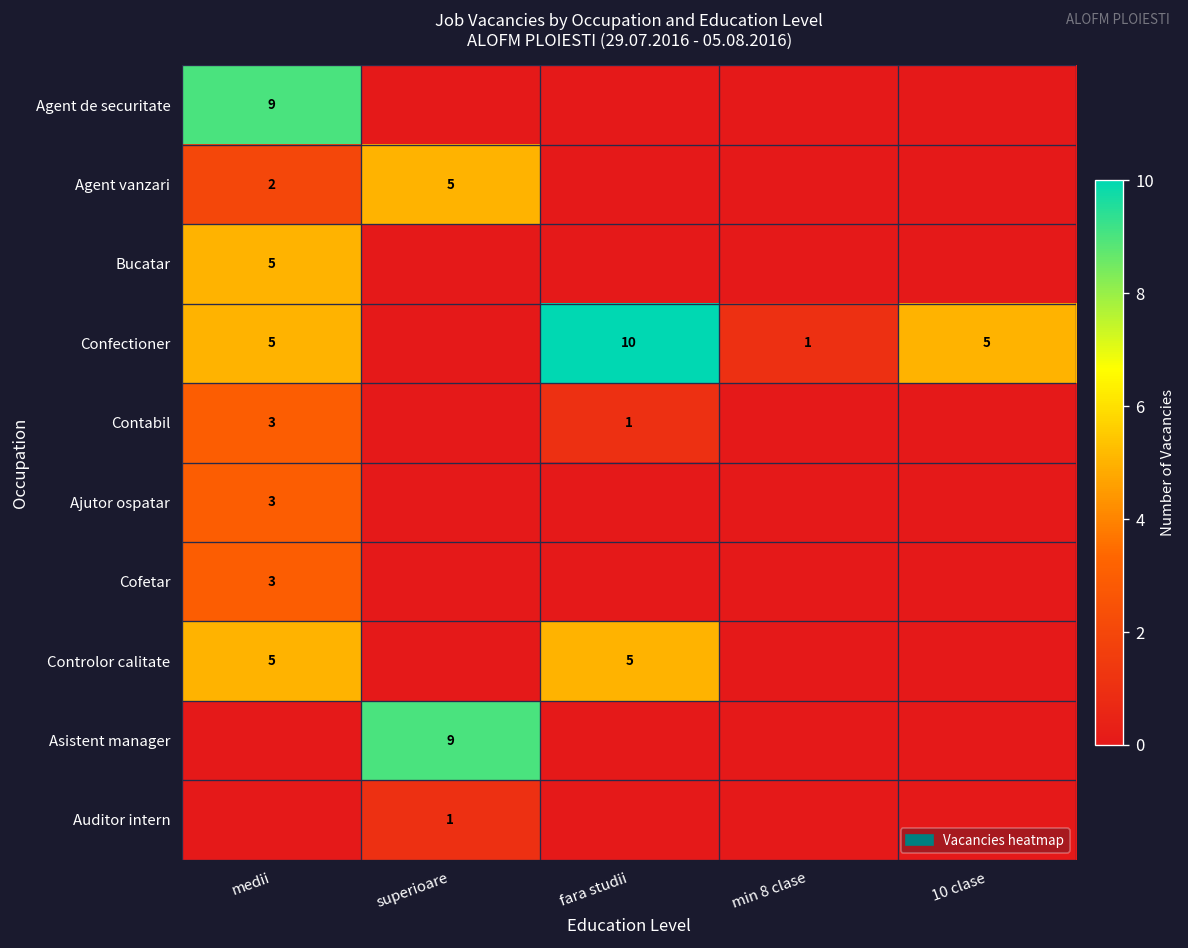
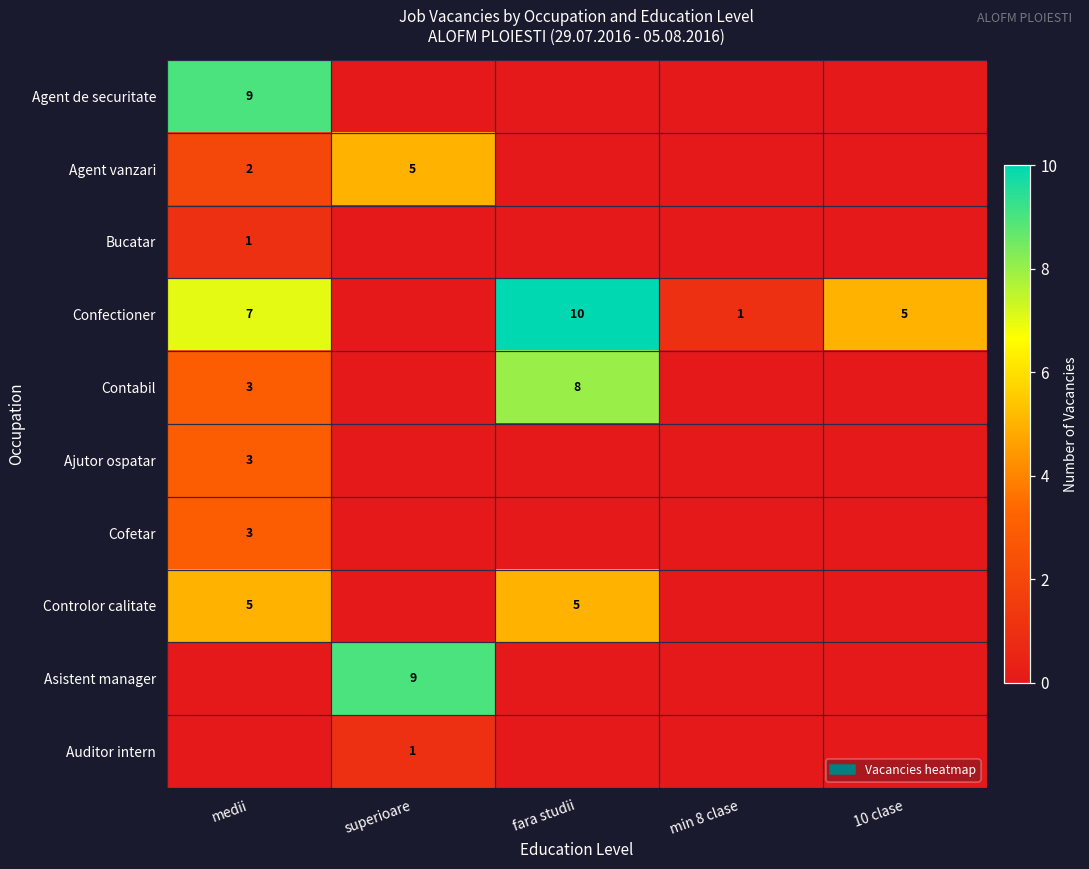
  {
    "Agent de securitate": {
      "medii": 9
    },
    "Agent vanzari": {
      "medii": 2,
      "superioare": 5
    },
    "Bucatar": {
-     "medii": 5
+     "medii": 1
    },
    "Confectioner": {
-     "medii": 5,
+     "medii": 7,
      "fara studii": 10,
      "min 8 clase": 1,
      "10 clase": 5
    },
    "Contabil": {
      "medii": 3,
-     "fara studii": 1
+     "fara studii": 8
    },
    "Ajutor ospatar": {
      "medii": 3
    },
    "Cofetar": {
      "medii": 3
    },
    "Controlor calitate": {
      "medii": 5,
      "fara studii": 5
    },
    "Asistent manager": {
      "superioare": 9
    },
    "Auditor intern": {
      "superioare": 1
    }
  }
